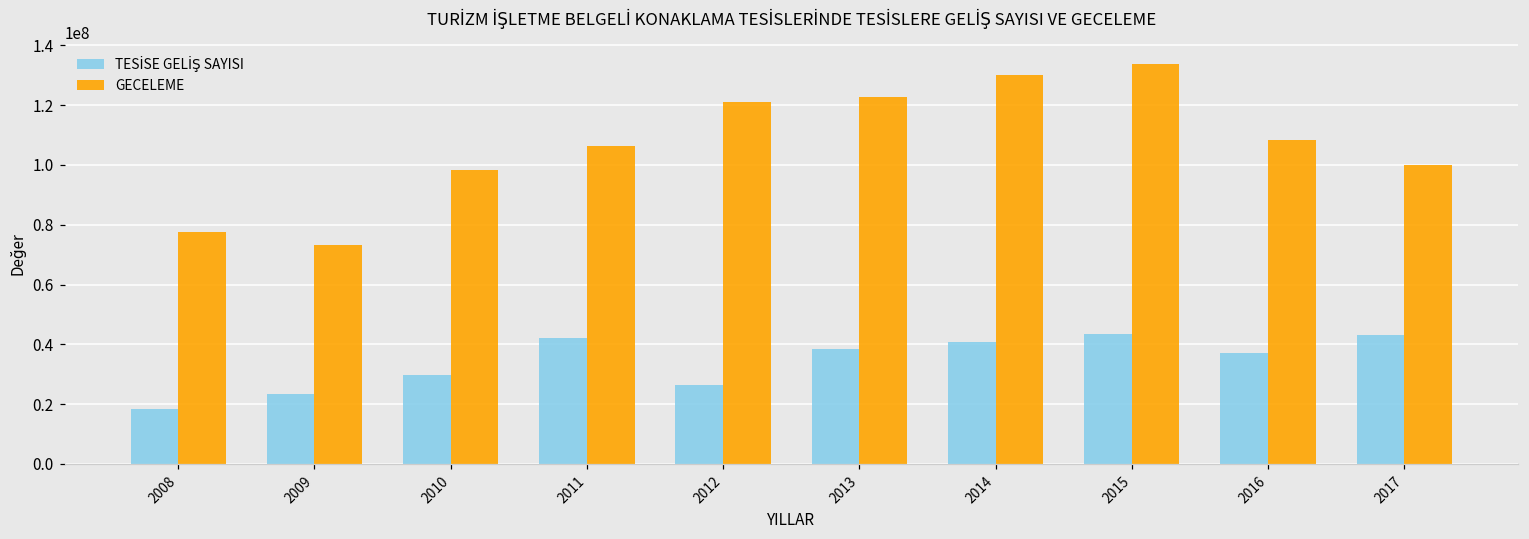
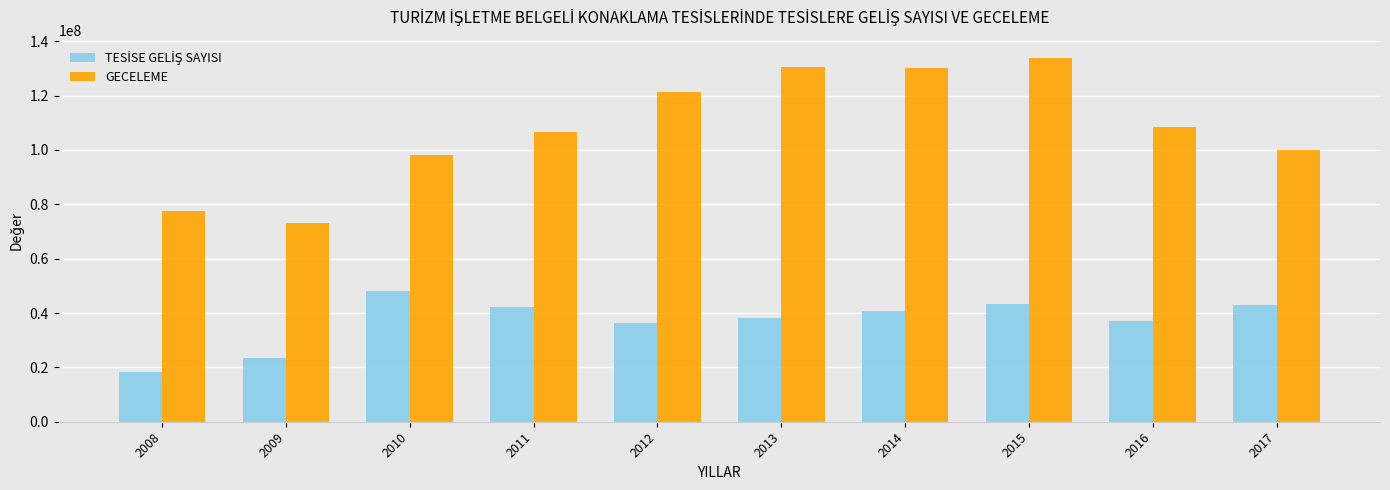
  {
    "TESİSE GELİŞ SAYISI": {
      "2008": 18000000,
      "2009": 23000000,
-     "2010": 30000000,
+     "2010": 48000000,
      "2011": 42000000,
-     "2012": 27000000,
+     "2012": 36000000,
      "2013": 38000000,
      "2014": 41000000,
      "2015": 43000000,
      "2016": 37000000,
      "2017": 43000000
    },
    "GECELEME": {
      "2008": 78000000,
      "2009": 73000000,
      "2010": 98000000,
      "2011": 107000000,
      "2012": 121000000,
-     "2013": 123000000,
+     "2013": 130000000,
      "2014": 130000000,
      "2015": 134000000,
      "2016": 109000000,
      "2017": 100000000
    }
  }
